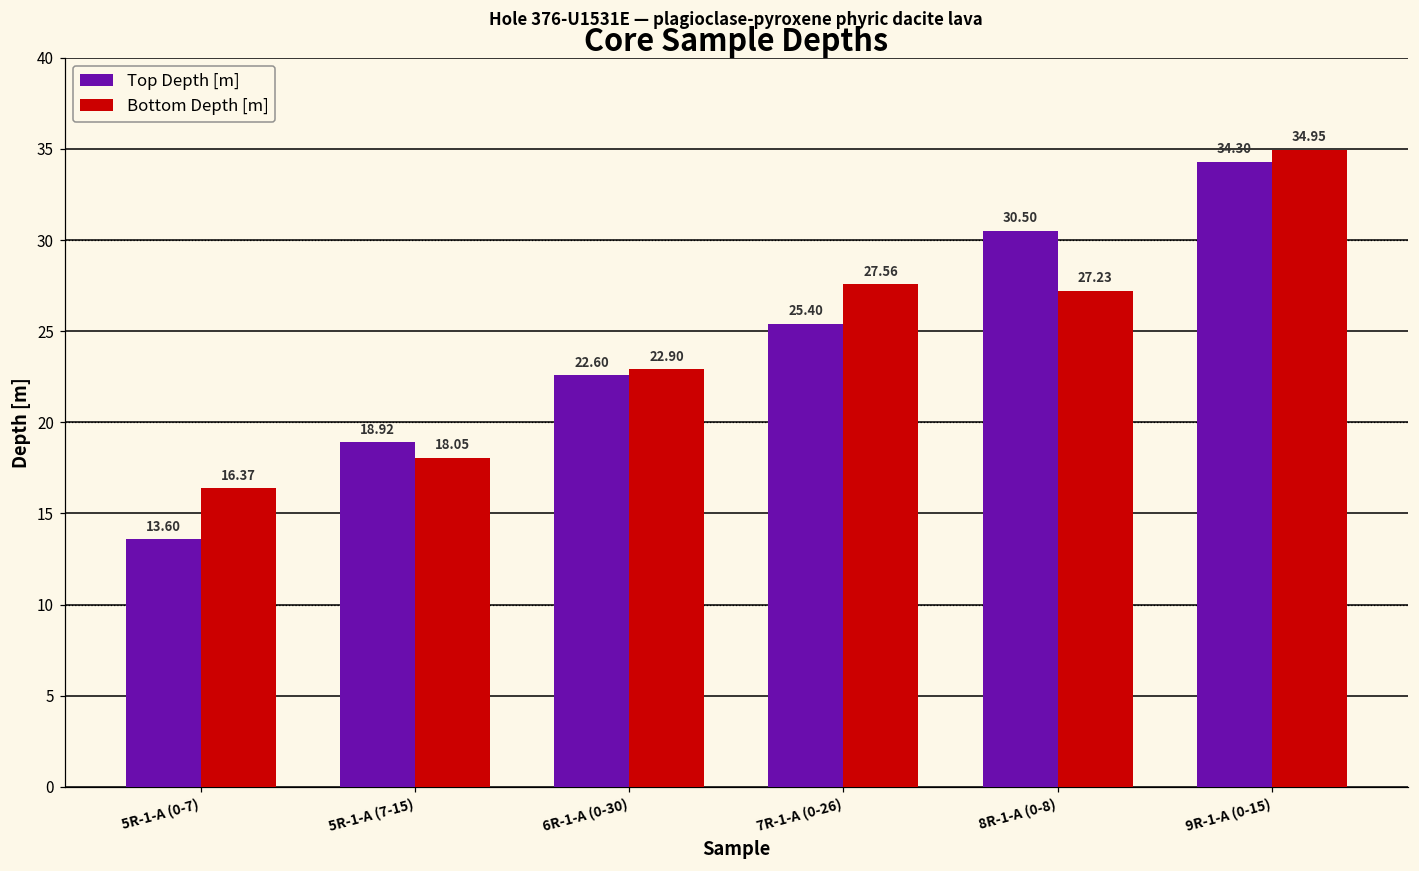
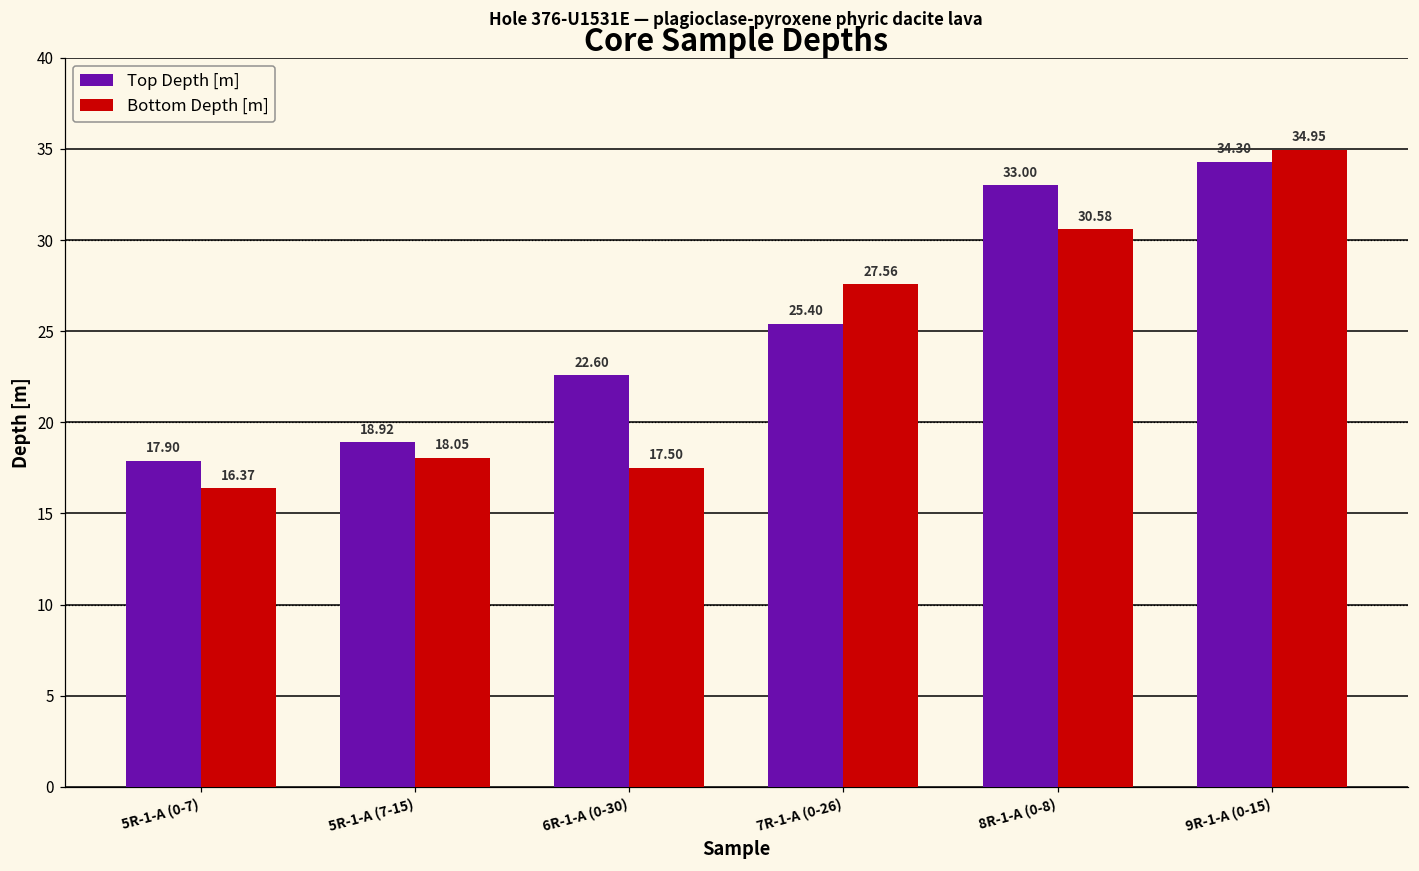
  {
    "Top Depth [m]": {
-     "5R-1-A (0-7)": 13.60,
+     "5R-1-A (0-7)": 17.90,
      "5R-1-A (7-15)": 18.92,
      "6R-1-A (0-30)": 22.60,
      "7R-1-A (0-26)": 25.40,
-     "8R-1-A (0-8)": 30.50,
+     "8R-1-A (0-8)": 33.00,
      "9R-1-A (0-15)": 34.30
    },
    "Bottom Depth [m]": {
      "5R-1-A (0-7)": 16.37,
      "5R-1-A (7-15)": 18.05,
-     "6R-1-A (0-30)": 22.90,
+     "6R-1-A (0-30)": 17.50,
      "7R-1-A (0-26)": 27.56,
-     "8R-1-A (0-8)": 27.23,
+     "8R-1-A (0-8)": 30.58,
      "9R-1-A (0-15)": 34.95
    }
  }
